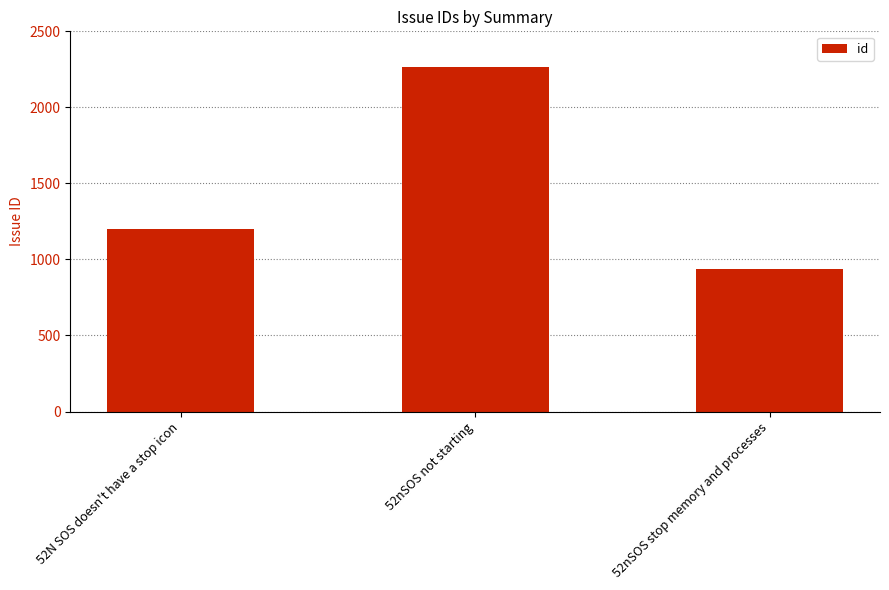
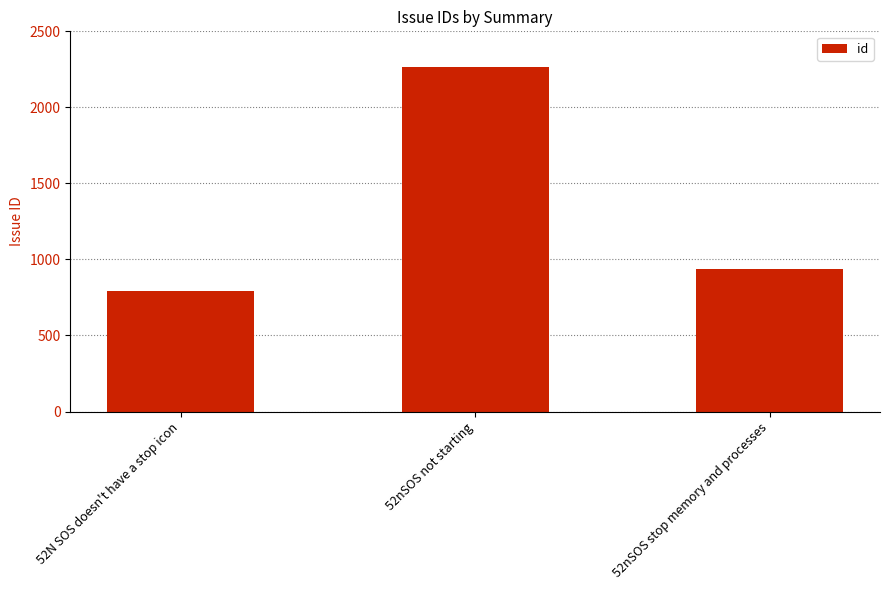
  {
-   "52N SOS doesn't have a stop icon": 1200,
+   "52N SOS doesn't have a stop icon": 790,
    "52nSOS not starting": 2270,
    "52nSOS stop memory and processes": 940
  }
